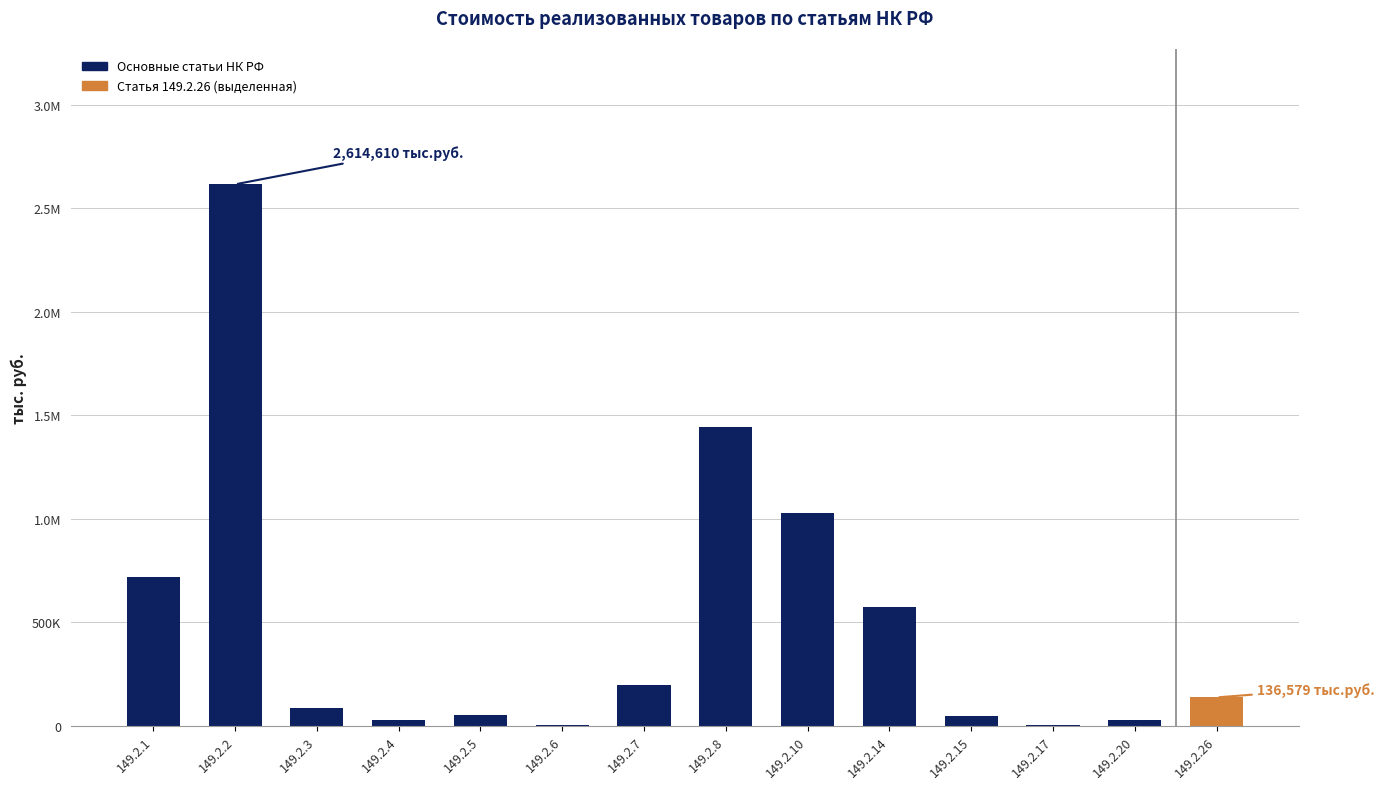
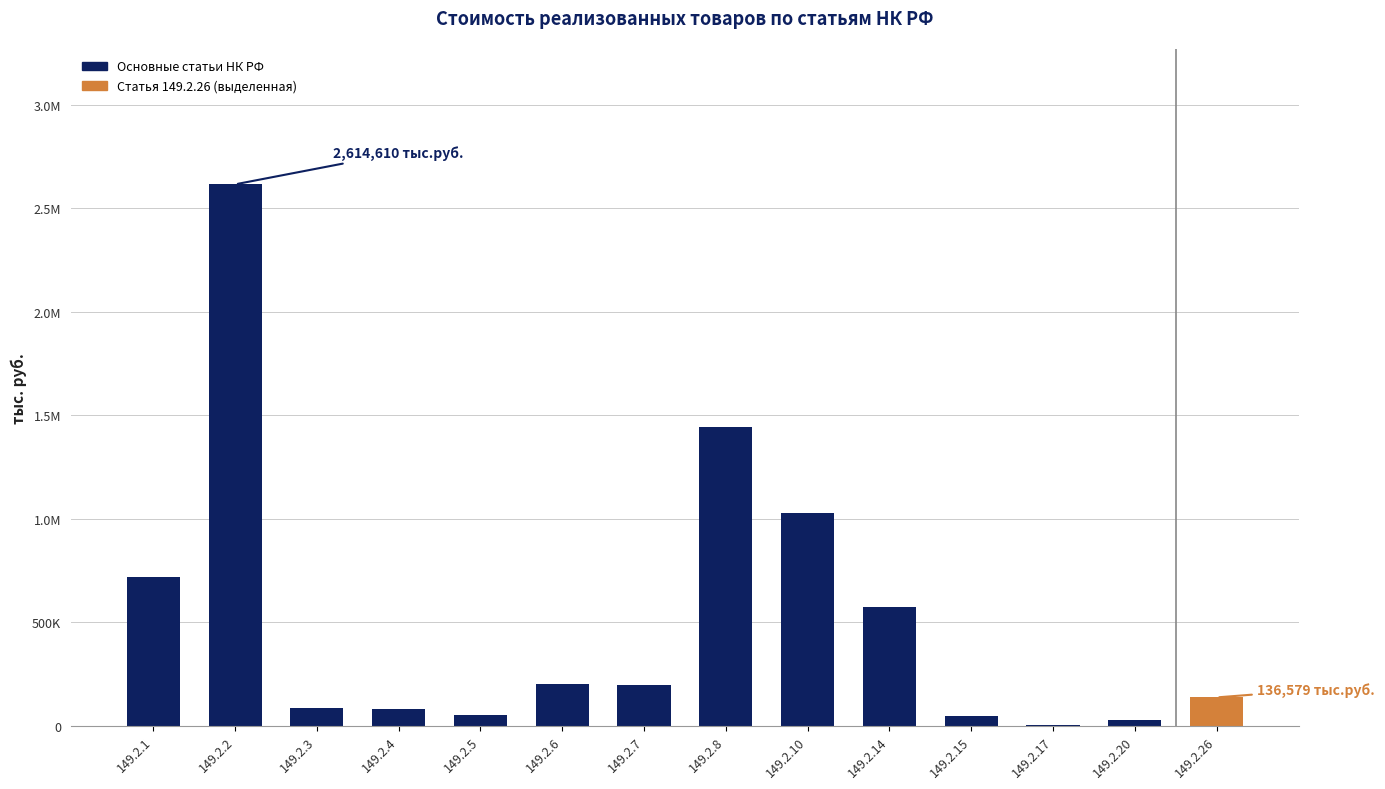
  {
    "149.2.1": 720000,
    "149.2.3": 90000,
-   "149.2.4": 30000,
+   "149.2.4": 80000,
    "149.2.5": 50000,
-   "149.2.6": 0,
+   "149.2.6": 200000,
    "149.2.7": 190000,
    "149.2.8": 1440000,
    "149.2.10": 1030000,
    "149.2.14": 570000,
    "149.2.15": 50000,
    "149.2.20": 30000
  }
